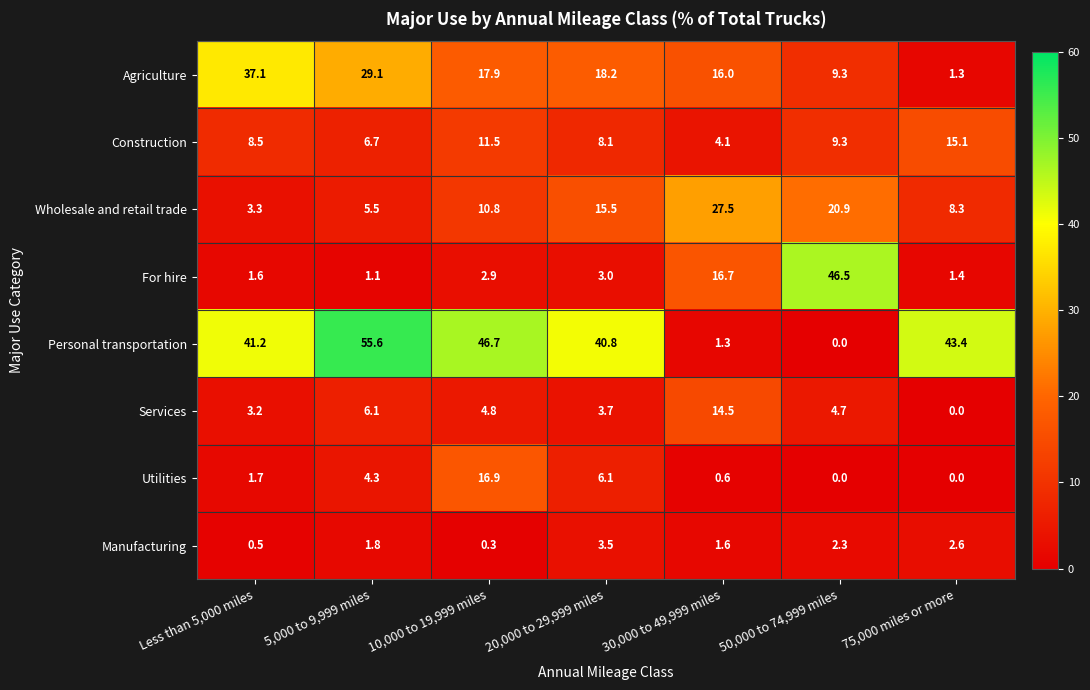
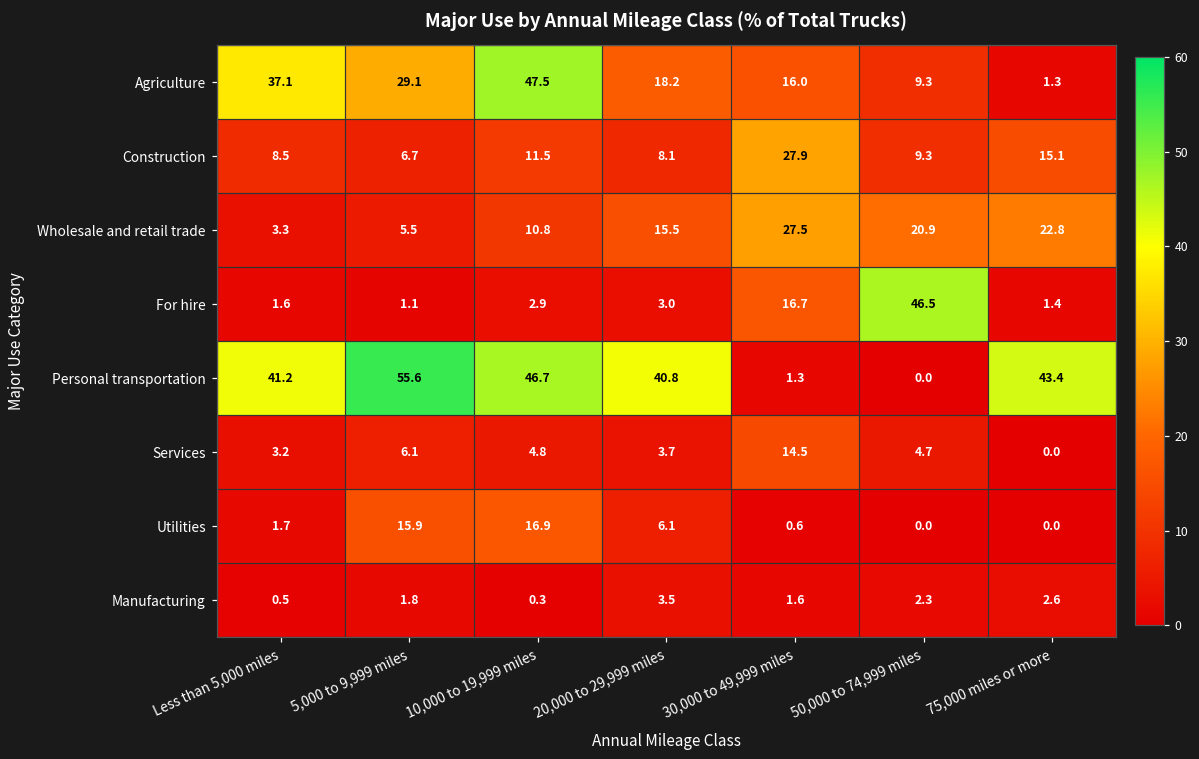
  {
    "Agriculture": {
      "Less than 5,000 miles": 37.1,
      "5,000 to 9,999 miles": 29.1,
-     "10,000 to 19,999 miles": 17.9,
+     "10,000 to 19,999 miles": 47.5,
      "20,000 to 29,999 miles": 18.2,
      "30,000 to 49,999 miles": 16.0,
      "50,000 to 74,999 miles": 9.3,
      "75,000 miles or more": 1.3
    },
    "Construction": {
      "Less than 5,000 miles": 8.5,
      "5,000 to 9,999 miles": 6.7,
      "10,000 to 19,999 miles": 11.5,
      "20,000 to 29,999 miles": 8.1,
-     "30,000 to 49,999 miles": 4.1,
+     "30,000 to 49,999 miles": 27.9,
      "50,000 to 74,999 miles": 9.3,
      "75,000 miles or more": 15.1
    },
    "Wholesale and retail trade": {
      "Less than 5,000 miles": 3.3,
      "5,000 to 9,999 miles": 5.5,
      "10,000 to 19,999 miles": 10.8,
      "20,000 to 29,999 miles": 15.5,
      "30,000 to 49,999 miles": 27.5,
      "50,000 to 74,999 miles": 20.9,
-     "75,000 miles or more": 8.3
+     "75,000 miles or more": 22.8
    },
    "For hire": {
      "Less than 5,000 miles": 1.6,
      "5,000 to 9,999 miles": 1.1,
      "10,000 to 19,999 miles": 2.9,
      "20,000 to 29,999 miles": 3.0,
      "30,000 to 49,999 miles": 16.7,
      "50,000 to 74,999 miles": 46.5,
      "75,000 miles or more": 1.4
    },
    "Personal transportation": {
      "Less than 5,000 miles": 41.2,
      "5,000 to 9,999 miles": 55.6,
      "10,000 to 19,999 miles": 46.7,
      "20,000 to 29,999 miles": 40.8,
      "30,000 to 49,999 miles": 1.3,
      "50,000 to 74,999 miles": 0.0,
      "75,000 miles or more": 43.4
    },
    "Services": {
      "Less than 5,000 miles": 3.2,
      "5,000 to 9,999 miles": 6.1,
      "10,000 to 19,999 miles": 4.8,
      "20,000 to 29,999 miles": 3.7,
      "30,000 to 49,999 miles": 14.5,
      "50,000 to 74,999 miles": 4.7,
      "75,000 miles or more": 0.0
    },
    "Utilities": {
      "Less than 5,000 miles": 1.7,
-     "5,000 to 9,999 miles": 4.3,
+     "5,000 to 9,999 miles": 15.9,
      "10,000 to 19,999 miles": 16.9,
      "20,000 to 29,999 miles": 6.1,
      "30,000 to 49,999 miles": 0.6,
      "50,000 to 74,999 miles": 0.0,
      "75,000 miles or more": 0.0
    },
    "Manufacturing": {
      "Less than 5,000 miles": 0.5,
      "5,000 to 9,999 miles": 1.8,
      "10,000 to 19,999 miles": 0.3,
      "20,000 to 29,999 miles": 3.5,
      "30,000 to 49,999 miles": 1.6,
      "50,000 to 74,999 miles": 2.3,
      "75,000 miles or more": 2.6
    }
  }
